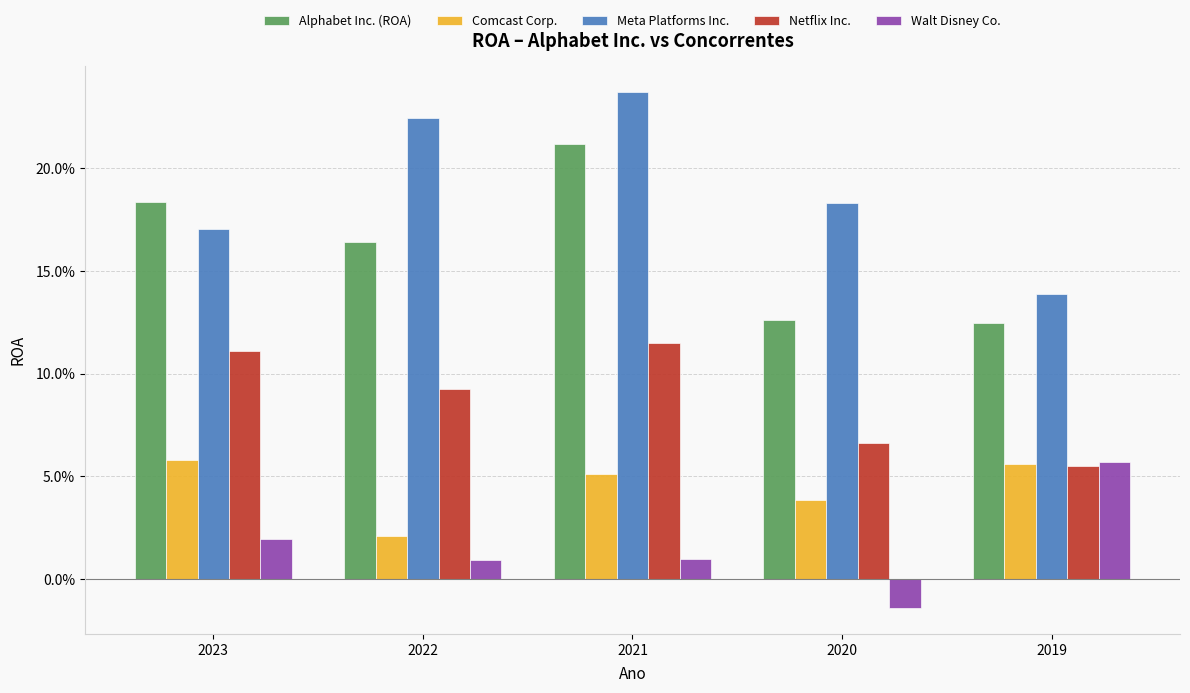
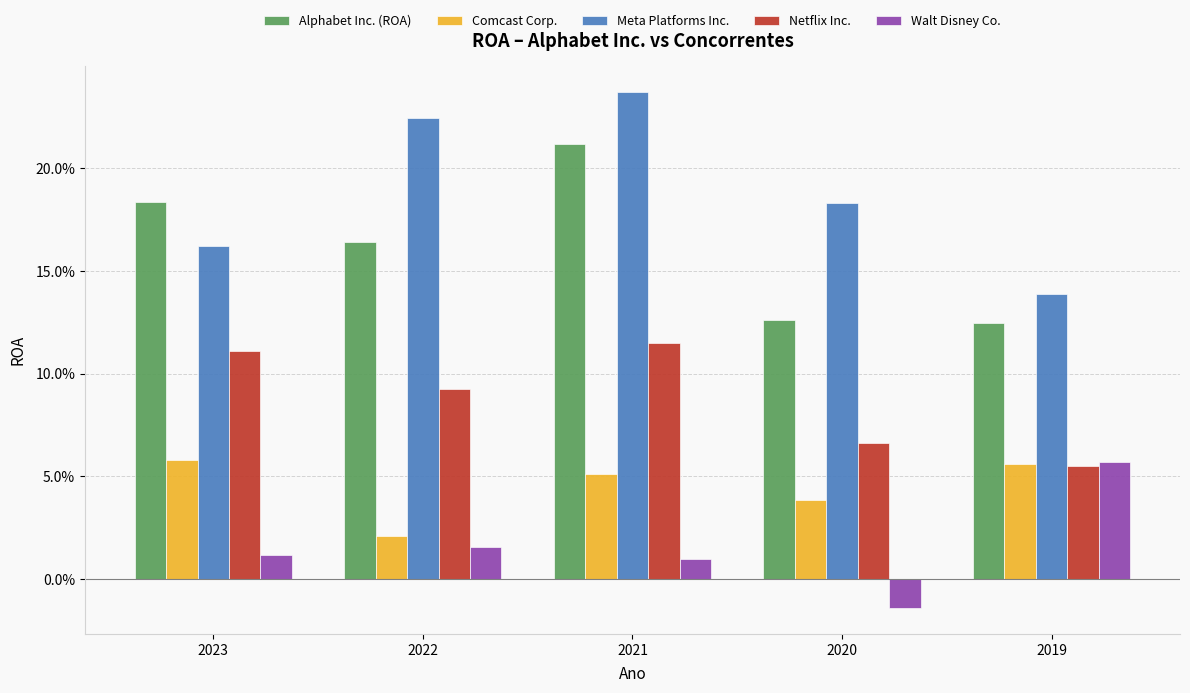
  {
    "Alphabet Inc. (ROA)": {
      "2023": "18.3%",
      "2022": "16.4%",
      "2021": "21.2%",
      "2020": "12.6%",
      "2019": "12.5%"
    },
    "Comcast Corp.": {
      "2023": "5.8%",
      "2022": "2.1%",
      "2021": "5.1%",
      "2020": "3.9%",
      "2019": "5.6%"
    },
    "Meta Platforms Inc.": {
-     "2023": "17.0%",
+     "2023": "16.2%",
      "2022": "22.4%",
      "2021": "23.7%",
      "2020": "18.3%",
      "2019": "13.9%"
    },
    "Netflix Inc.": {
      "2023": "11.1%",
      "2022": "9.2%",
      "2021": "11.5%",
      "2020": "6.6%",
      "2019": "5.5%"
    },
    "Walt Disney Co.": {
-     "2023": "1.9%",
-     "2022": "0.9%",
+     "2023": "1.2%",
+     "2022": "1.5%",
      "2021": "1.0%",
      "2020": "-1.4%",
      "2019": "5.7%"
    }
  }
